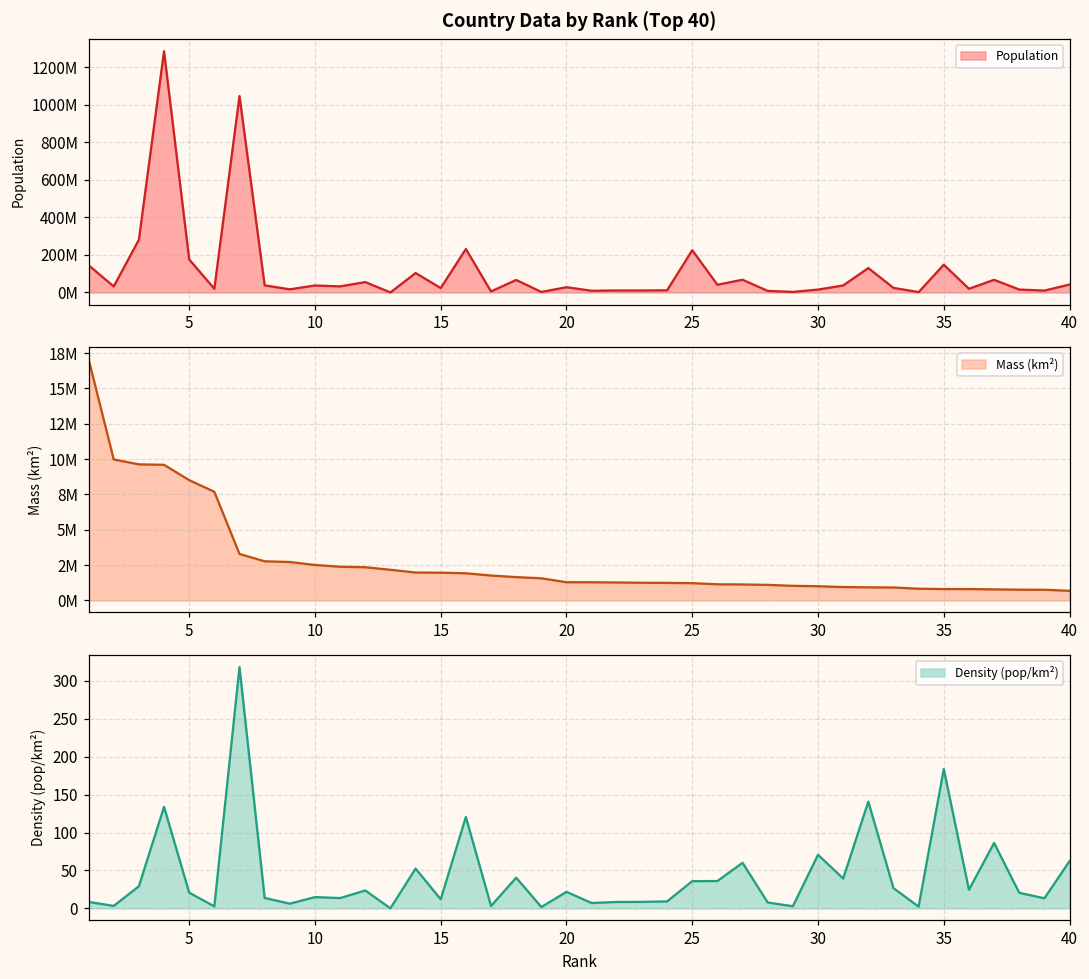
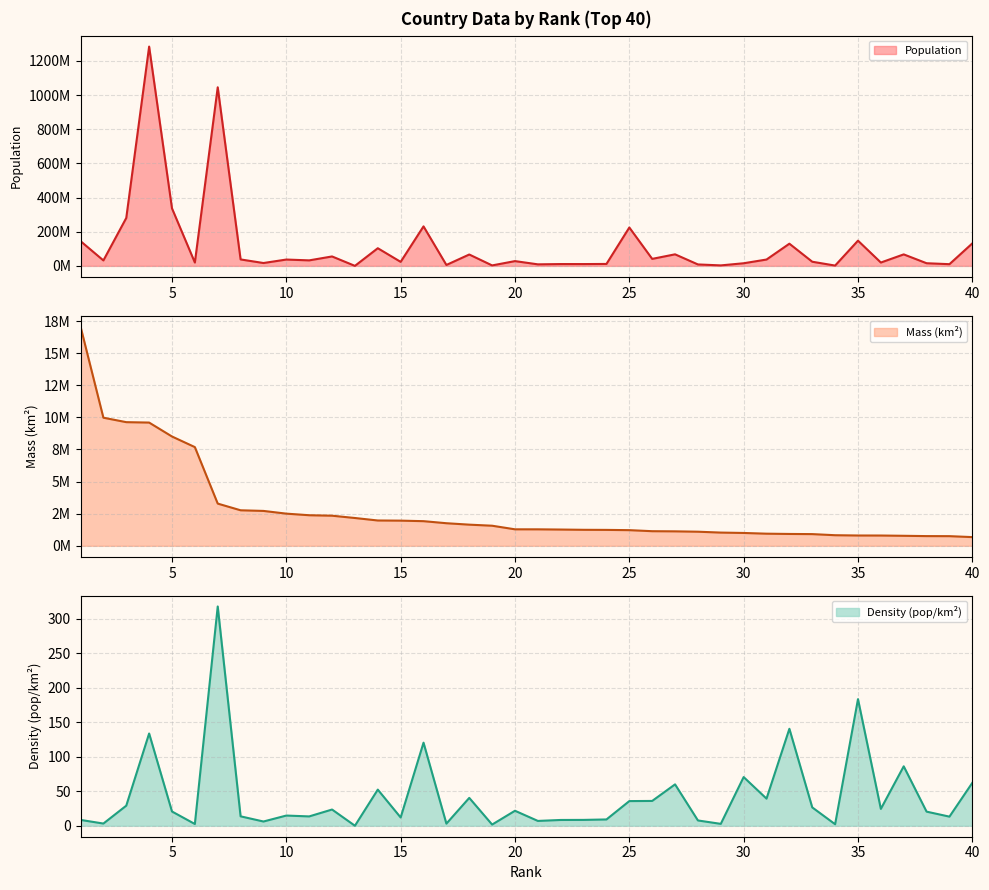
  {
    "Country Data by Rank (Top 40)": {
-     "5": 180000000,
+     "5": 340000000,
      "10": 40000000,
      "15": 20000000,
      "20": 30000000,
      "25": 220000000,
      "30": 20000000,
      "35": 150000000,
-     "40": 40000000
+     "40": 130000000
    }
  }
